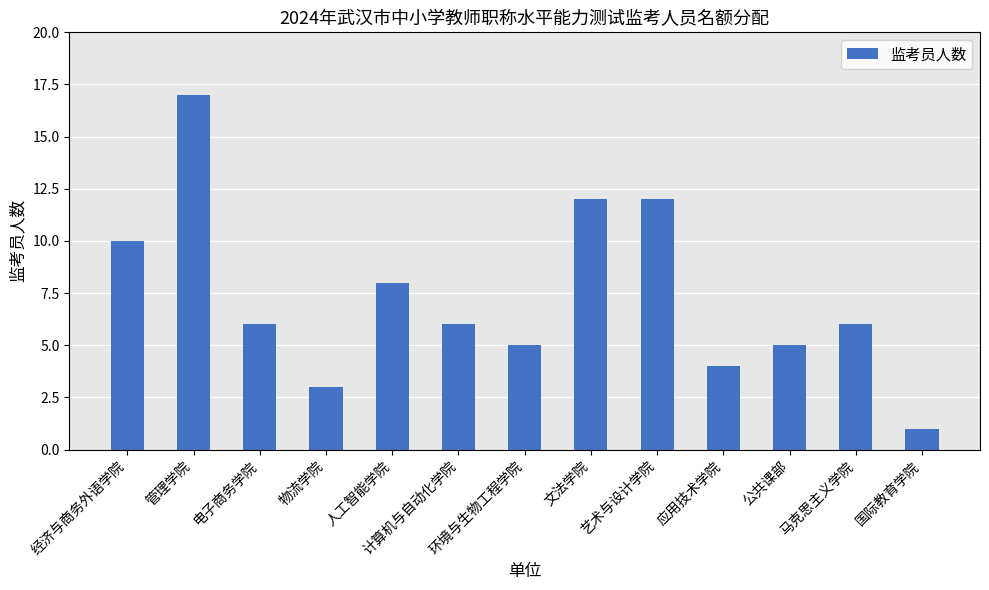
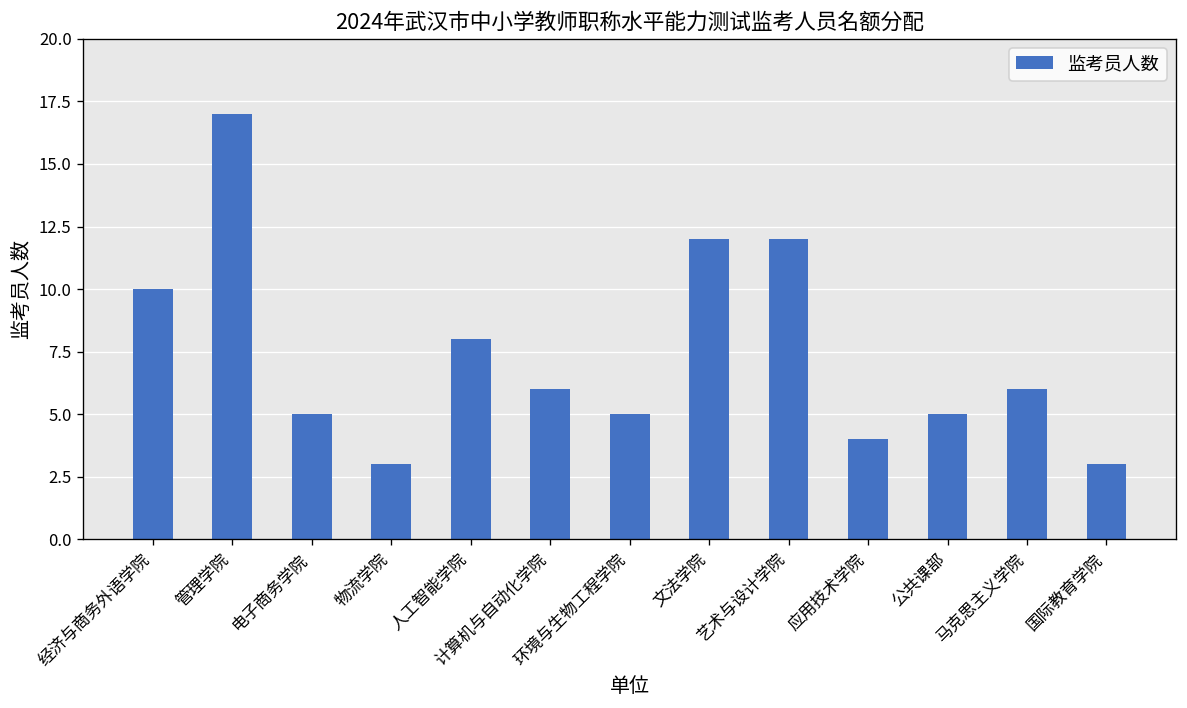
  {
    "经济与商务外语学院": 10,
    "管理学院": 17,
-   "电子商务学院": 6,
+   "电子商务学院": 5,
    "物流学院": 3,
    "人工智能学院": 8,
    "计算机与自动化学院": 6,
    "环境与生物工程学院": 5,
    "文法学院": 12,
    "艺术与设计学院": 12,
    "应用技术学院": 4,
    "公共课部": 5,
    "马克思主义学院": 6,
-   "国际教育学院": 1
+   "国际教育学院": 3
  }
